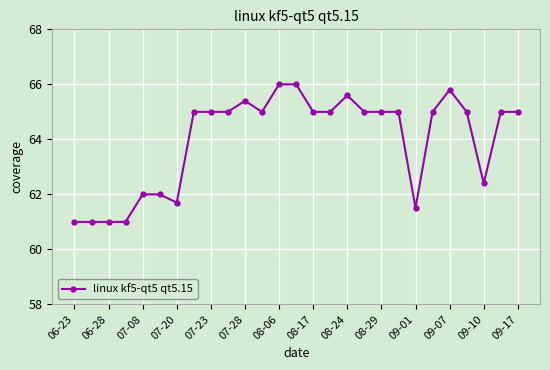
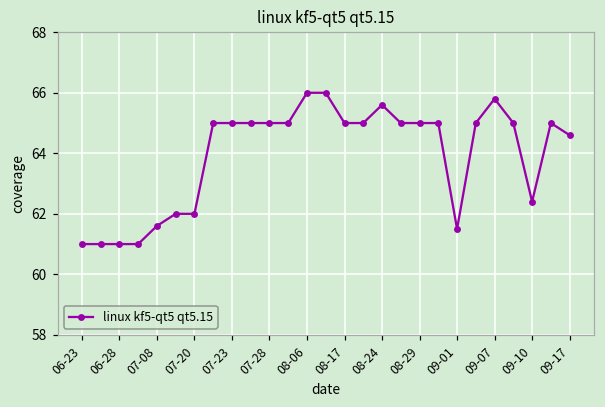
  {
    "06-23": 61.0,
    "06-28": 61.0,
-   "07-08": 62.0,
-   "07-20": 61.7,
+   "07-08": 61.6,
+   "07-20": 62.0,
    "07-23": 65.0,
-   "07-28": 65.4,
+   "07-28": 65.0,
    "08-06": 66.0,
    "08-17": 65.0,
    "08-24": 65.6,
    "08-29": 65.0,
    "09-01": 61.5,
    "09-07": 65.8,
    "09-10": 62.4,
-   "09-17": 65.0
+   "09-17": 64.6
  }
